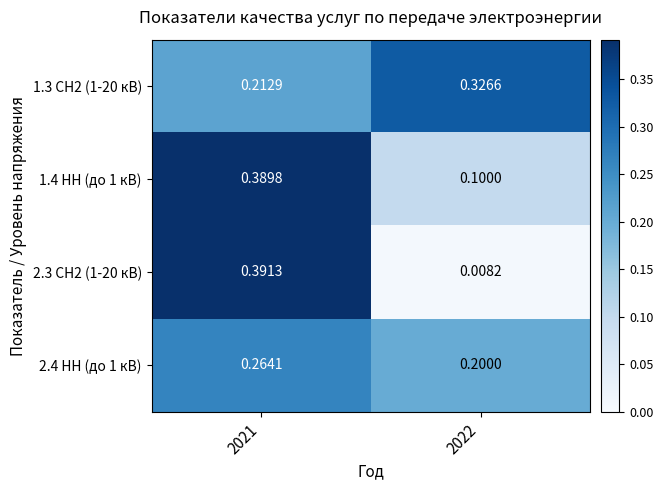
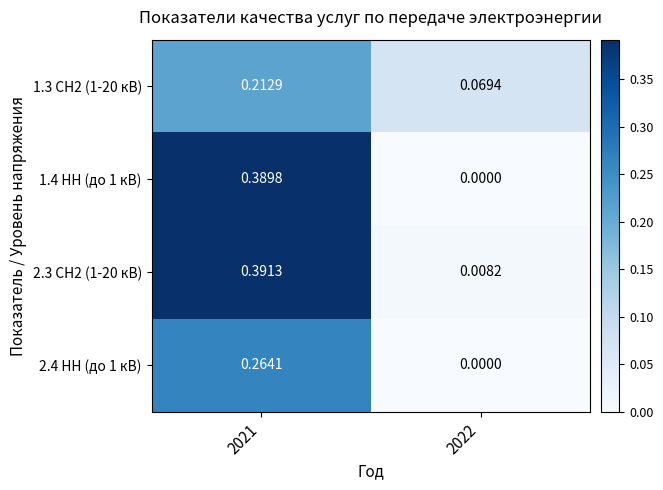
  {
    "1.3 СН2 (1-20 кВ)": {
      "2021": 0.2129,
-     "2022": 0.3266
+     "2022": 0.0694
    },
    "1.4 НН (до 1 кВ)": {
      "2021": 0.3898,
-     "2022": 0.1000
+     "2022": 0.0000
    },
    "2.3 СН2 (1-20 кВ)": {
      "2021": 0.3913,
      "2022": 0.0082
    },
    "2.4 НН (до 1 кВ)": {
      "2021": 0.2641,
-     "2022": 0.2000
+     "2022": 0.0000
    }
  }
